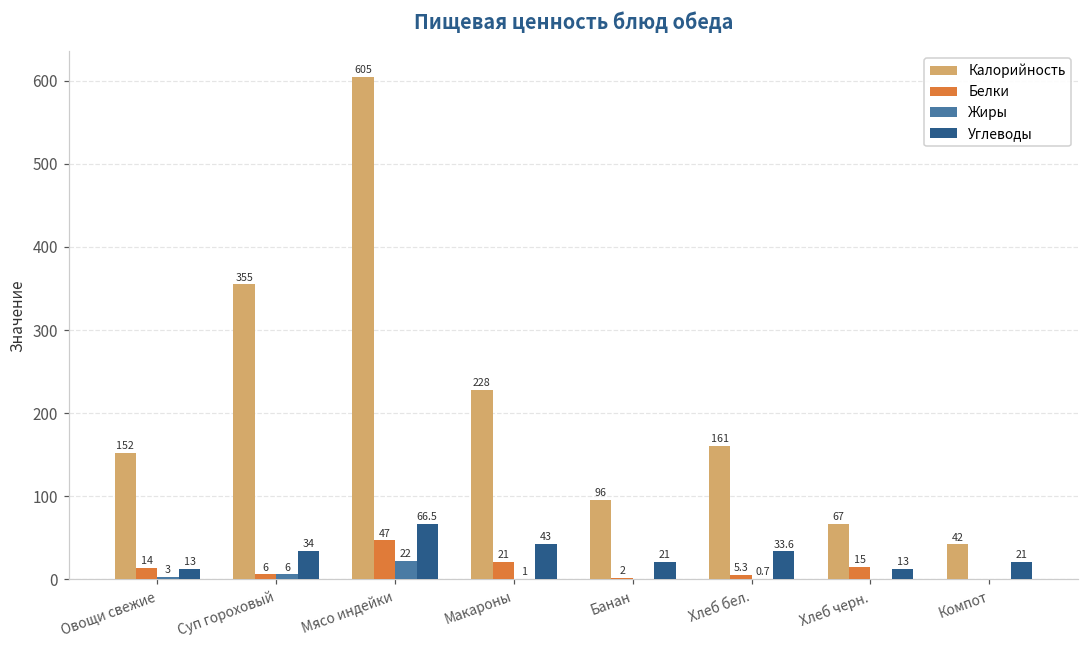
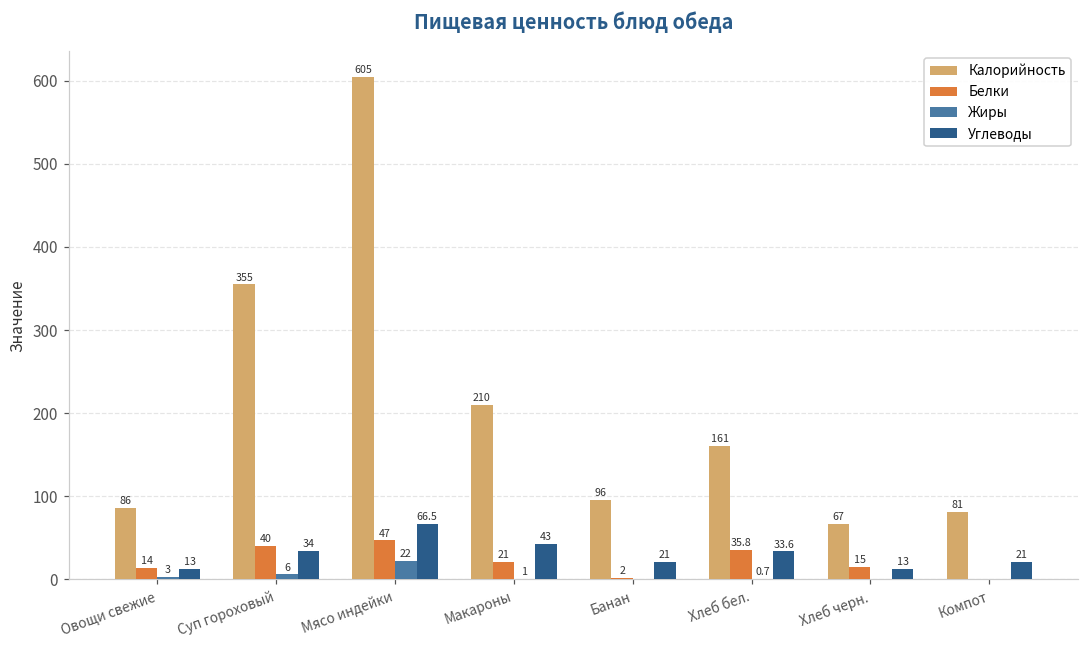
  {
    "Калорийность": {
-     "Овощи свежие": 152,
+     "Овощи свежие": 86,
      "Суп гороховый": 355,
      "Мясо индейки": 605,
-     "Макароны": 228,
+     "Макароны": 210,
      "Банан": 96,
      "Хлеб бел.": 161,
      "Хлеб черн.": 67,
-     "Компот": 42
+     "Компот": 81
    },
    "Белки": {
      "Овощи свежие": 14,
-     "Суп гороховый": 6,
+     "Суп гороховый": 40,
      "Мясо индейки": 47,
      "Макароны": 21,
      "Банан": 2,
-     "Хлеб бел.": 5.3,
+     "Хлеб бел.": 35.8,
      "Хлеб черн.": 15
    }
  }
